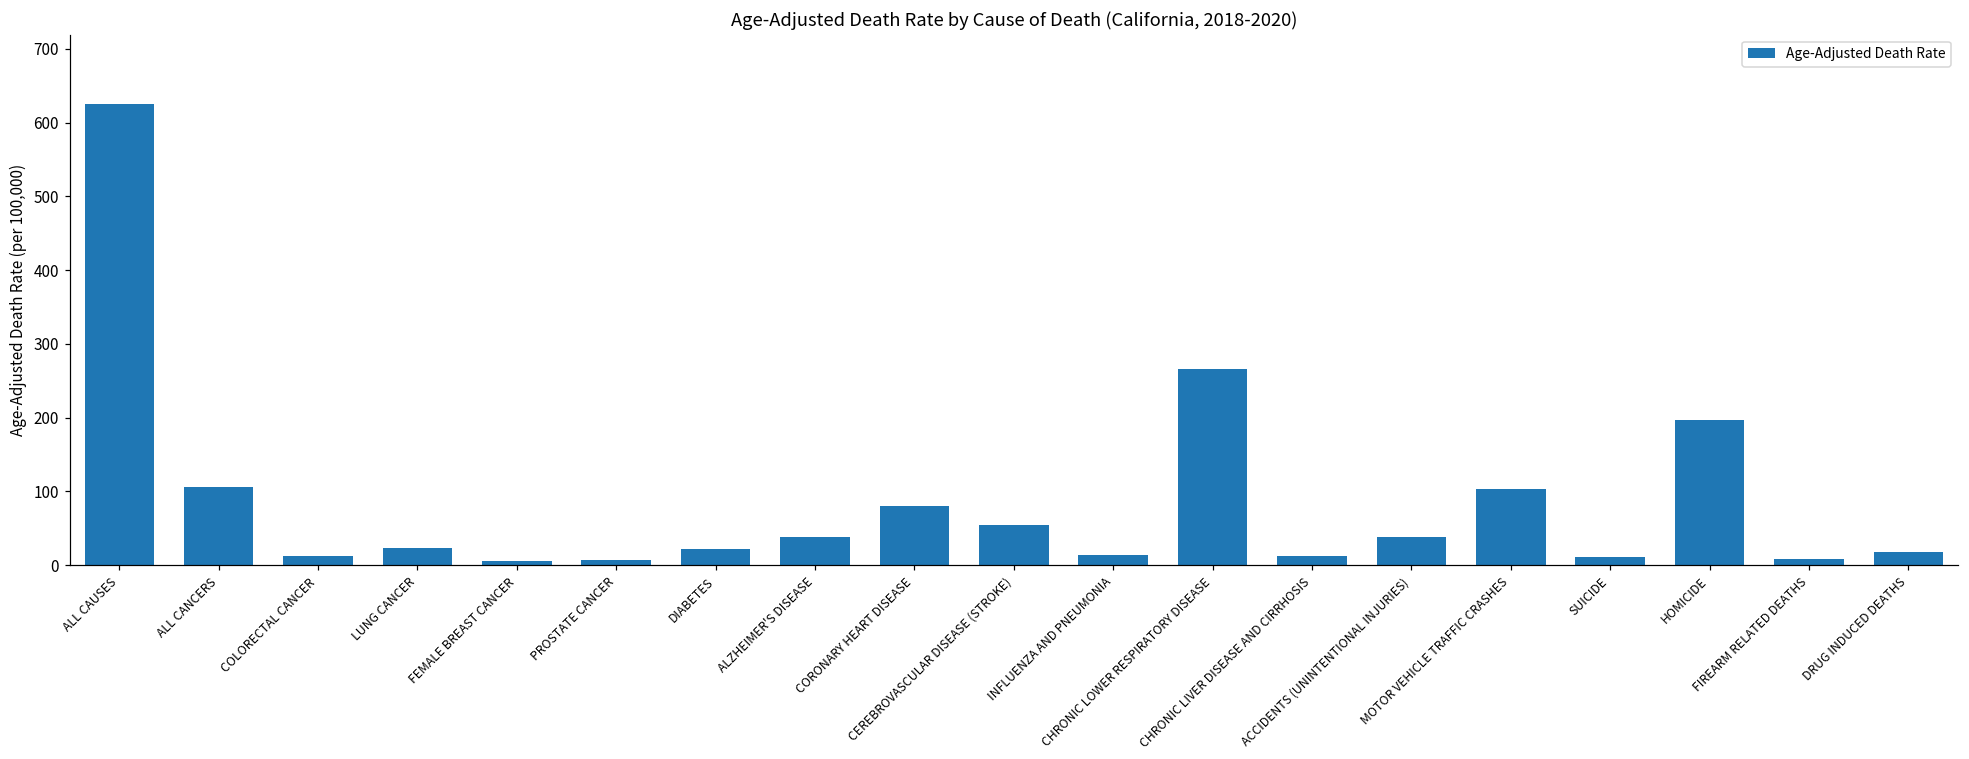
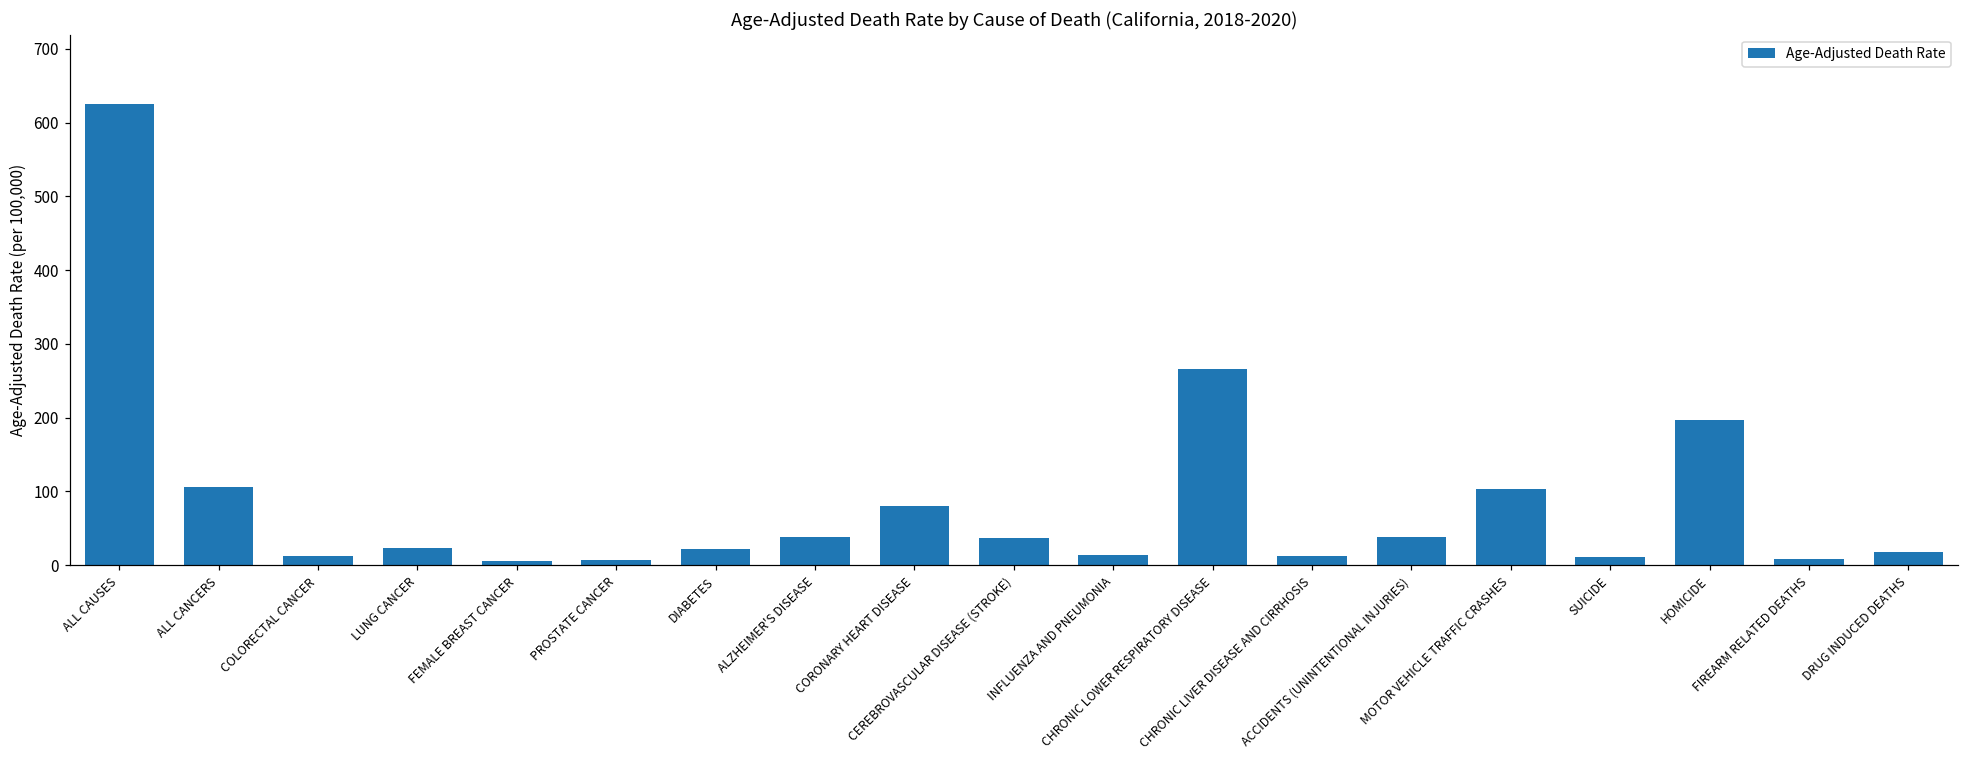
  {
    "ALL CAUSES": 630,
    "ALL CANCERS": 110,
    "COLORECTAL CANCER": 10,
    "LUNG CANCER": 20,
    "FEMALE BREAST CANCER": 10,
    "PROSTATE CANCER": 10,
    "DIABETES": 20,
    "ALZHEIMER'S DISEASE": 40,
    "CORONARY HEART DISEASE": 80,
-   "CEREBROVASCULAR DISEASE (STROKE)": 50,
+   "CEREBROVASCULAR DISEASE (STROKE)": 40,
    "INFLUENZA AND PNEUMONIA": 10,
    "CHRONIC LOWER RESPIRATORY DISEASE": 270,
    "CHRONIC LIVER DISEASE AND CIRRHOSIS": 10,
    "ACCIDENTS (UNINTENTIONAL INJURIES)": 40,
    "MOTOR VEHICLE TRAFFIC CRASHES": 100,
    "SUICIDE": 10,
    "HOMICIDE": 200,
    "FIREARM RELATED DEATHS": 10,
    "DRUG INDUCED DEATHS": 20
  }
